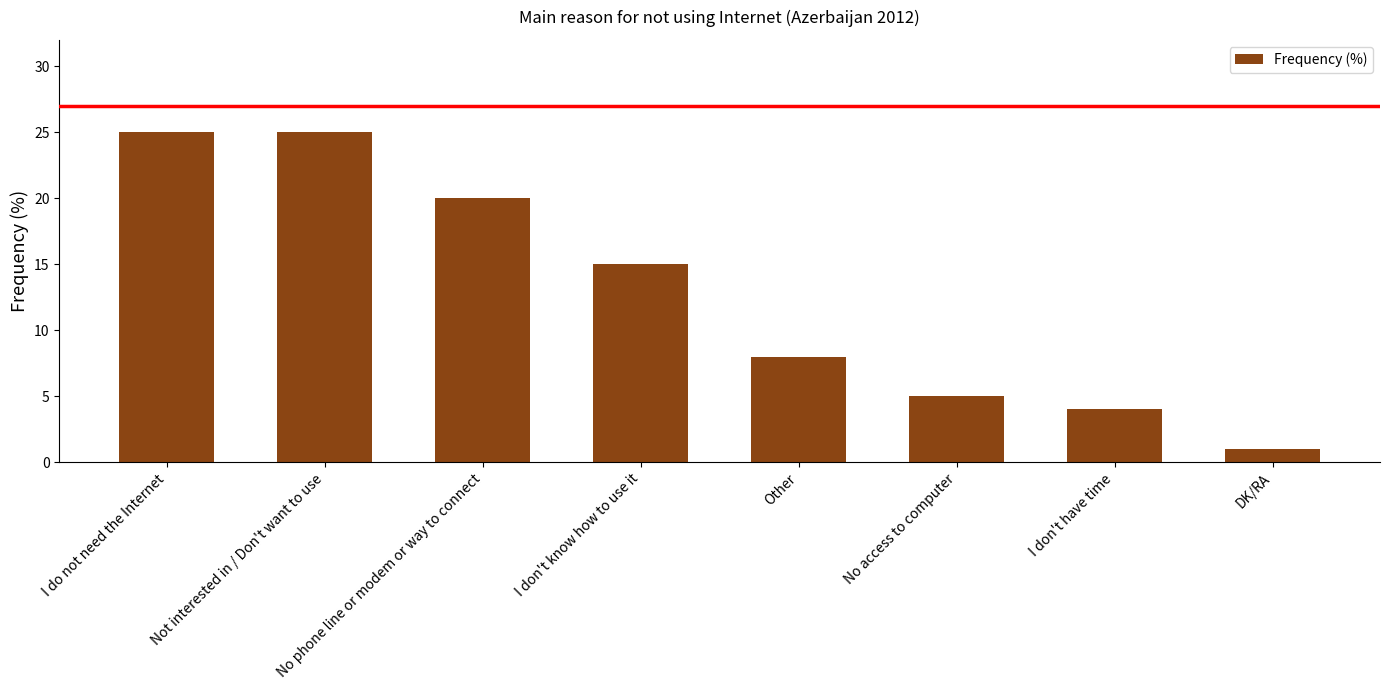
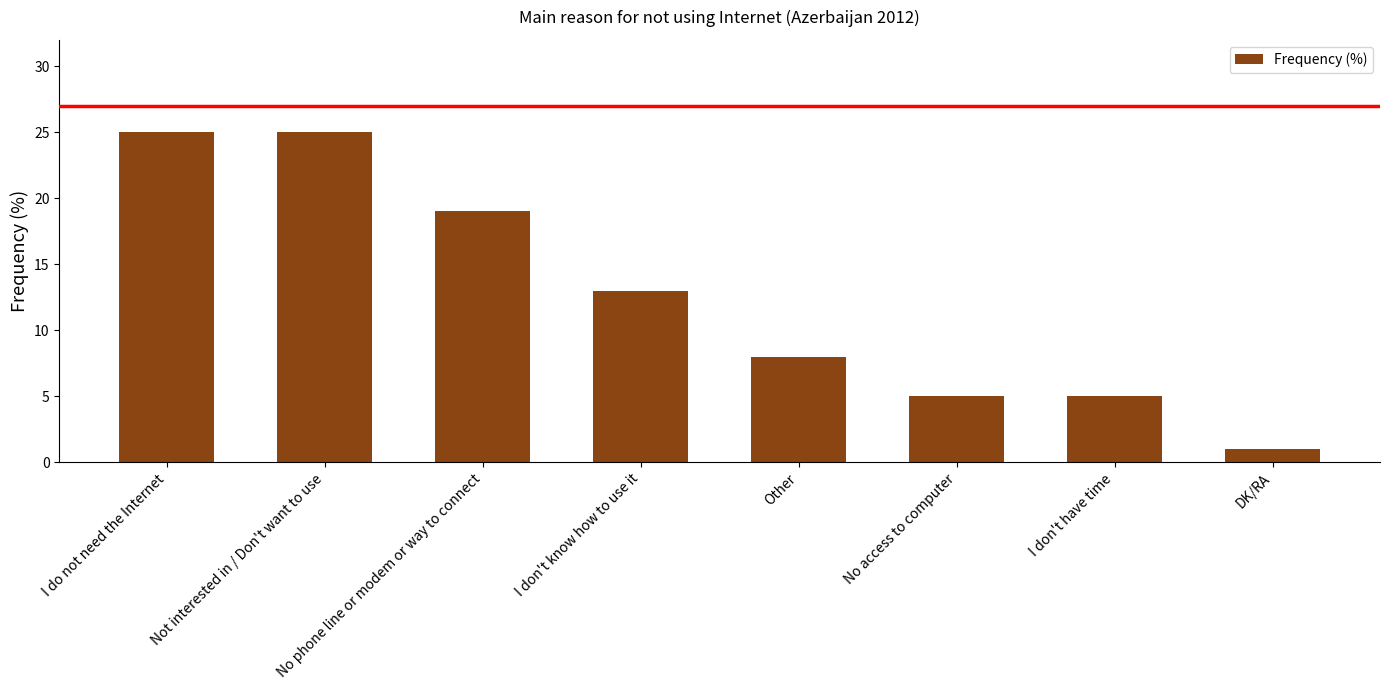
  {
    "I do not need the Internet": 25,
    "Not interested in / Don't want to use": 25,
-   "No phone line or modem or way to connect": 20,
-   "I don't know how to use it": 15,
+   "No phone line or modem or way to connect": 19,
+   "I don't know how to use it": 13,
    "Other": 8,
    "No access to computer": 5,
-   "I don't have time": 4,
+   "I don't have time": 5,
    "DK/RA": 1
  }
